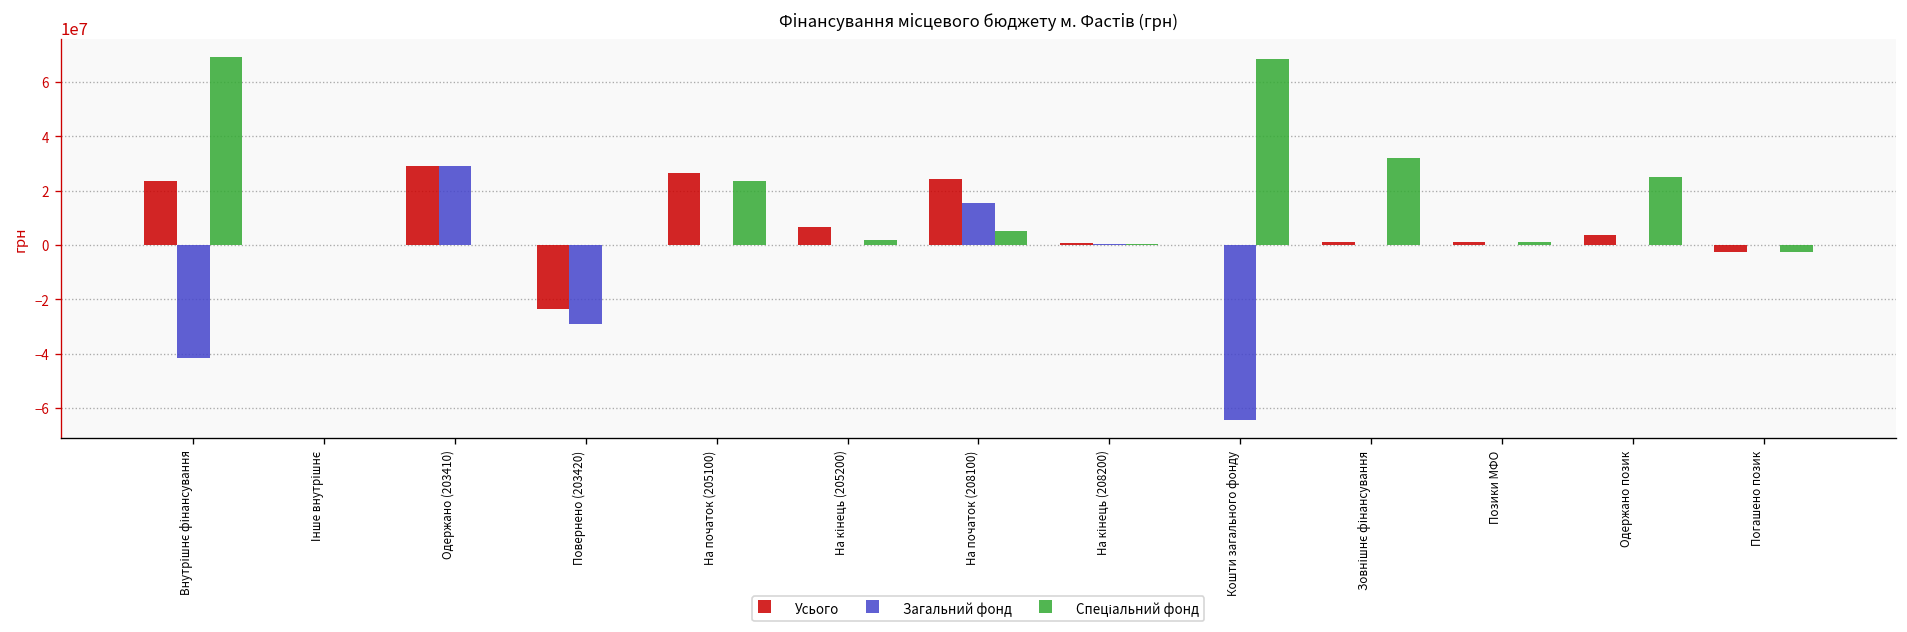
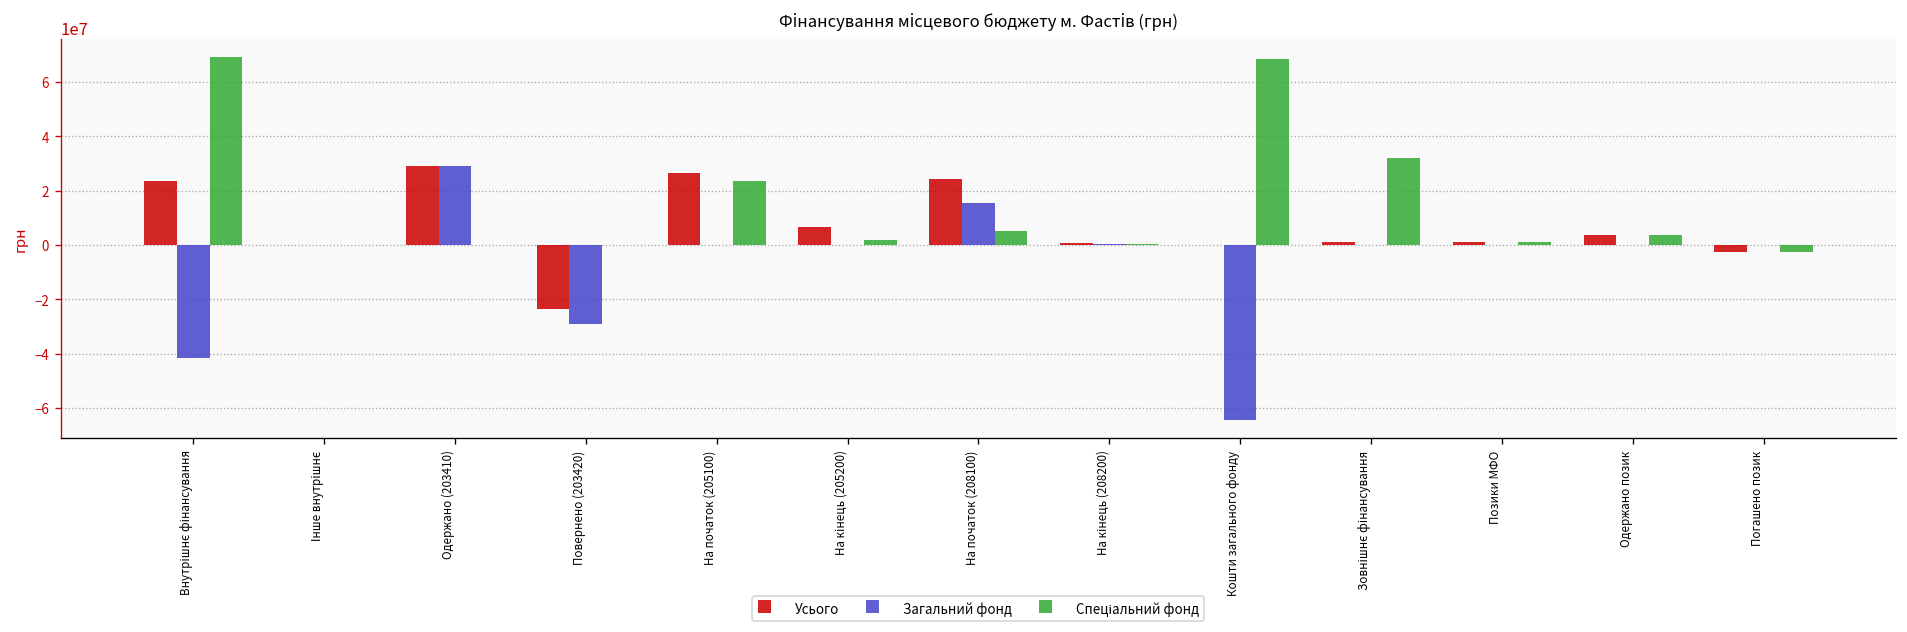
  {
    "Усього": {
      "Внутрішнє фінансування": 24000000,
      "Інше внутрішнє": 0,
      "Одержано (203410)": 29000000,
      "Повернено (203420)": -23000000,
      "На початок (205100)": 26000000,
      "На кінець (205200)": 6000000,
      "На початок (208100)": 24000000,
      "Кошти загального фонду": 0,
      "Зовнішнє фінансування": 1000000,
      "Позики МФО": 1000000,
      "Одержано позик": 4000000,
      "Погашено позик": -2000000
    },
    "Загальний фонд": {
      "Внутрішнє фінансування": -41000000,
      "Інше внутрішнє": 0,
      "Одержано (203410)": 29000000,
      "Повернено (203420)": -29000000,
      "На початок (205100)": 0,
      "На кінець (205200)": 0,
      "На початок (208100)": 15000000,
      "Кошти загального фонду": -64000000,
      "Зовнішнє фінансування": 0,
      "Позики МФО": 0,
      "Одержано позик": 0,
      "Погашено позик": 0
    },
    "Спеціальний фонд": {
      "Внутрішнє фінансування": 69000000,
      "Інше внутрішнє": 0,
      "Одержано (203410)": 0,
      "Повернено (203420)": 0,
      "На початок (205100)": 23000000,
      "На кінець (205200)": 2000000,
      "На початок (208100)": 5000000,
      "Кошти загального фонду": 68000000,
      "Зовнішнє фінансування": 32000000,
      "Позики МФО": 1000000,
-     "Одержано позик": 25000000,
+     "Одержано позик": 4000000,
      "Погашено позик": -2000000
    }
  }
